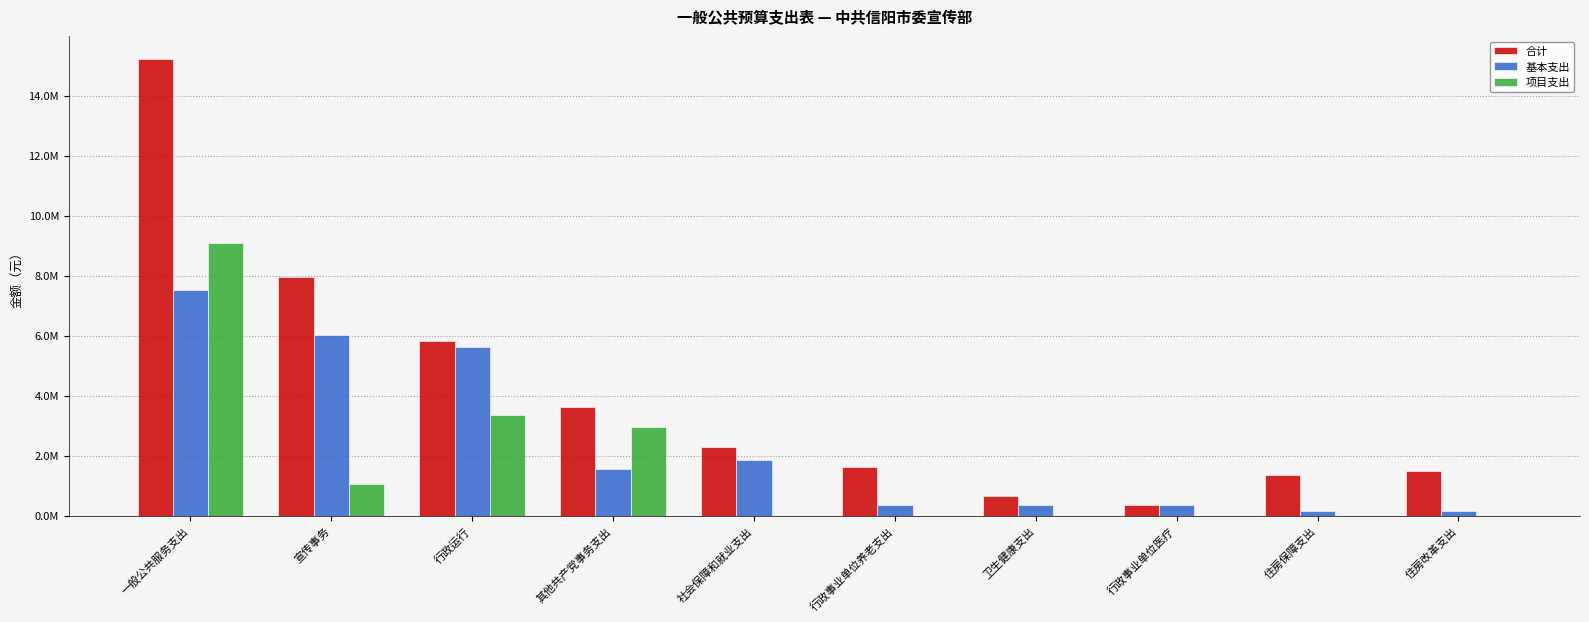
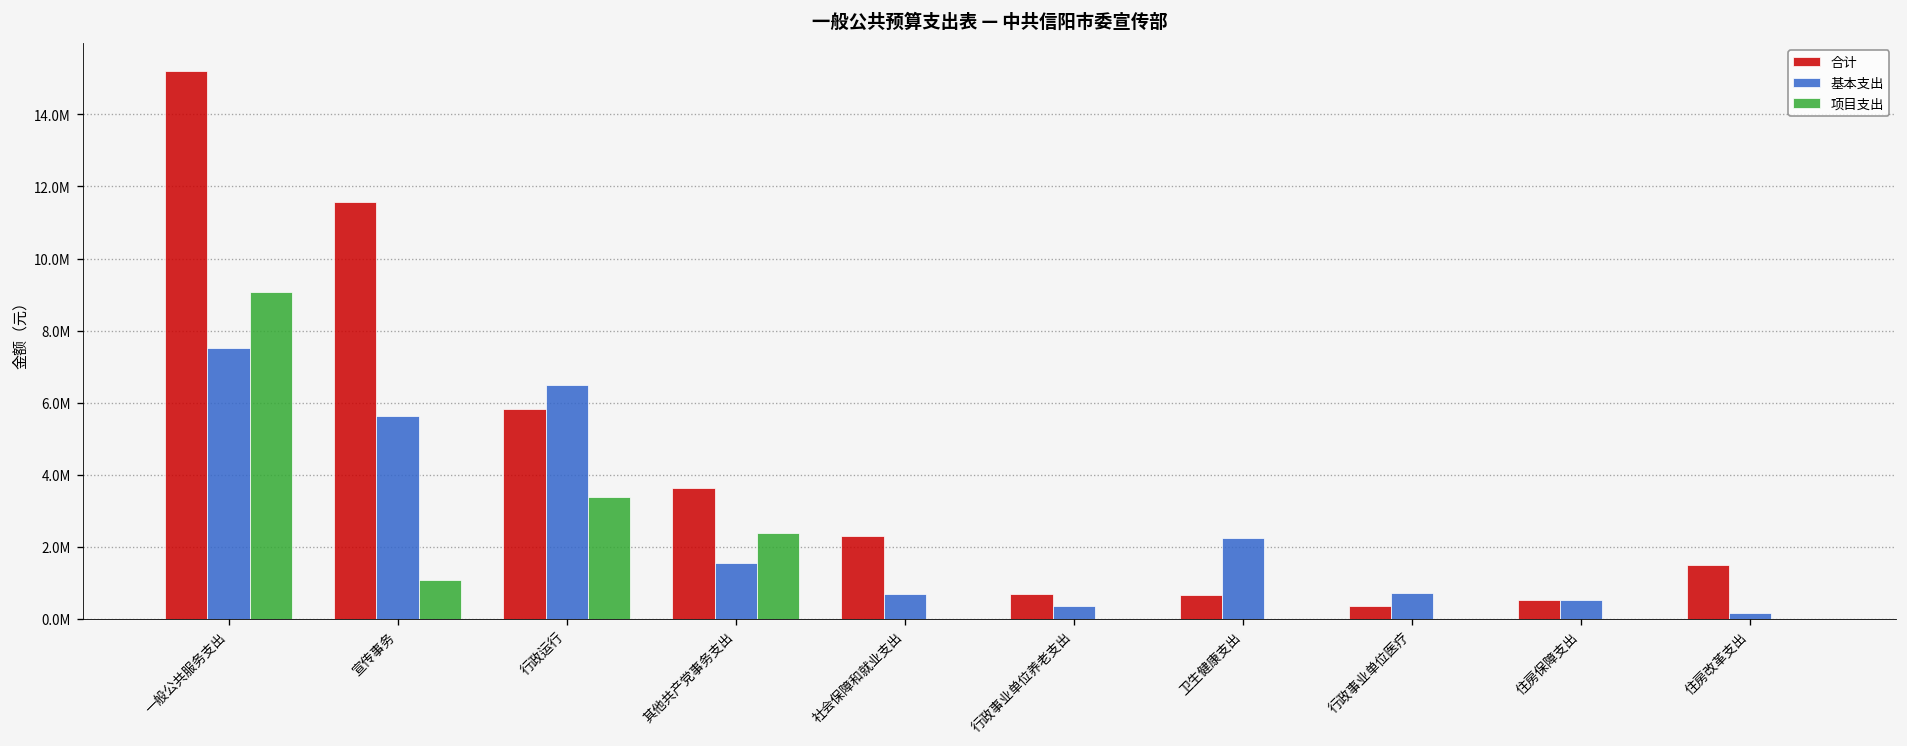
  {
    "合计": {
      "一般公共服务支出": 15200000,
-     "宣传事务": 8000000,
+     "宣传事务": 11600000,
      "行政运行": 5800000,
      "其他共产党事务支出": 3600000,
      "社会保障和就业支出": 2300000,
-     "行政事业单位养老支出": 1600000,
+     "行政事业单位养老支出": 700000,
      "卫生健康支出": 700000,
      "行政事业单位医疗": 400000,
-     "住房保障支出": 1400000,
+     "住房保障支出": 500000,
      "住房改革支出": 1500000
    },
    "基本支出": {
      "一般公共服务支出": 7500000,
-     "宣传事务": 6000000,
-     "行政运行": 5600000,
+     "宣传事务": 5600000,
+     "行政运行": 6500000,
      "其他共产党事务支出": 1500000,
-     "社会保障和就业支出": 1900000,
+     "社会保障和就业支出": 700000,
      "行政事业单位养老支出": 300000,
-     "卫生健康支出": 400000,
-     "行政事业单位医疗": 400000,
-     "住房保障支出": 200000,
+     "卫生健康支出": 2200000,
+     "行政事业单位医疗": 700000,
+     "住房保障支出": 500000,
      "住房改革支出": 200000
    },
    "项目支出": {
      "一般公共服务支出": 9100000,
      "宣传事务": 1100000,
      "行政运行": 3400000,
-     "其他共产党事务支出": 2900000,
+     "其他共产党事务支出": 2400000,
      "社会保障和就业支出": 0,
      "行政事业单位养老支出": 0,
      "卫生健康支出": 0,
      "行政事业单位医疗": 0,
      "住房保障支出": 0,
      "住房改革支出": 0
    }
  }
